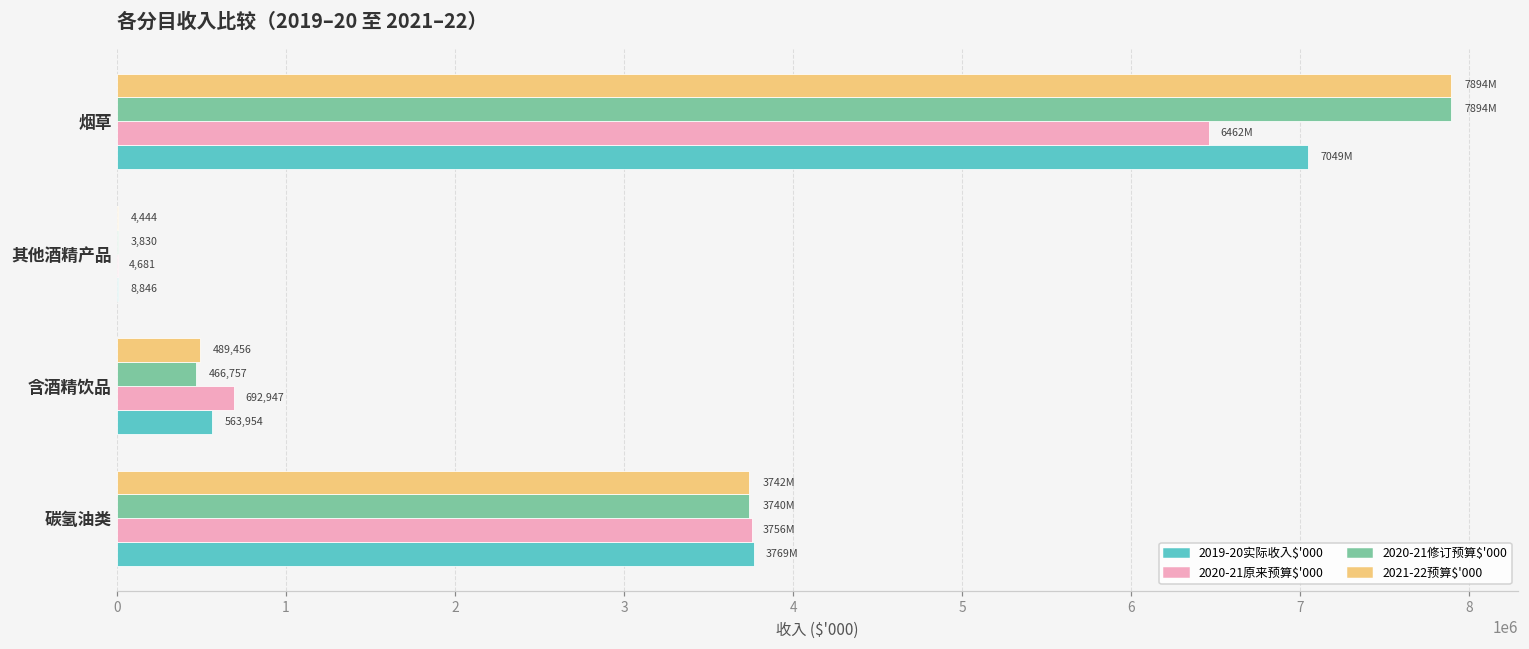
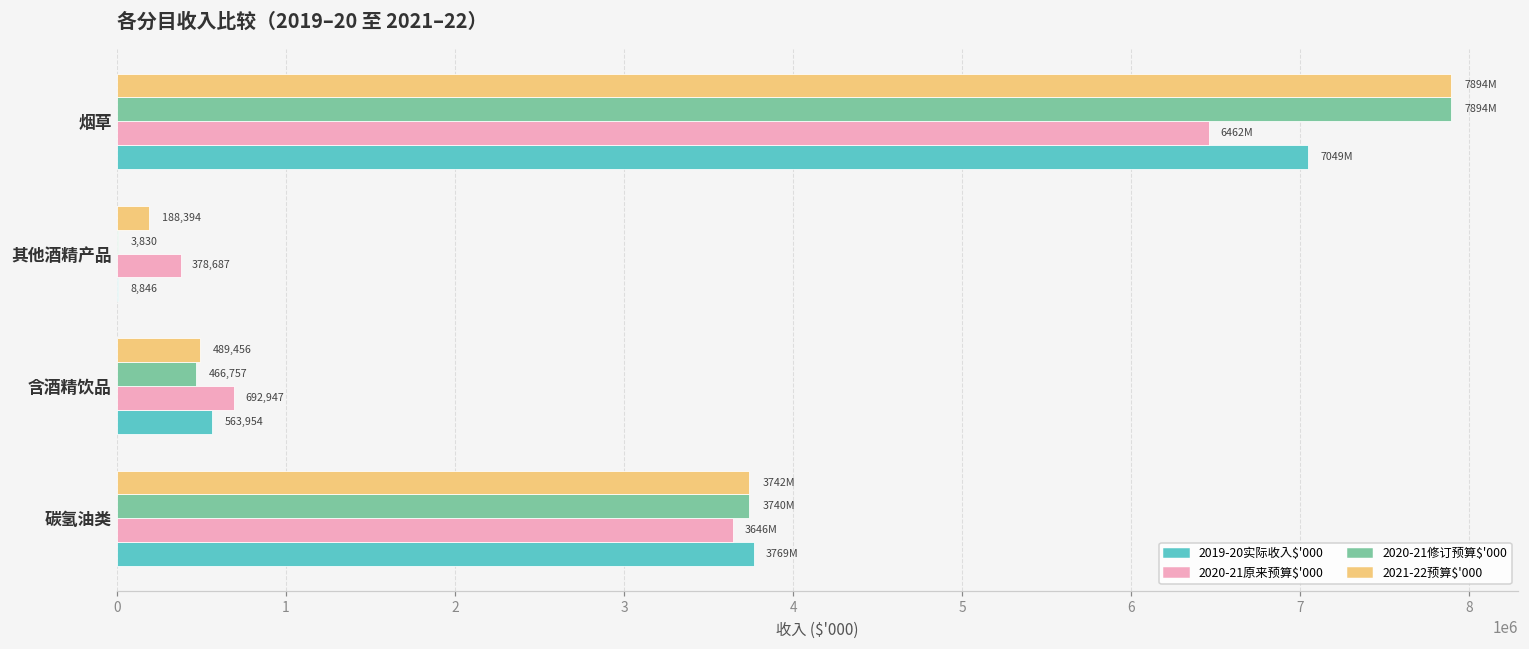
  {
    "2020-21原来预算$'000": {
      "烟草": "6462M",
-     "其他酒精产品": "4,681",
+     "其他酒精产品": "378,687",
      "含酒精饮品": "692,947",
-     "碳氢油类": "3756M"
+     "碳氢油类": "3646M"
    },
    "2021-22预算$'000": {
      "烟草": "7894M",
-     "其他酒精产品": "4,444",
+     "其他酒精产品": "188,394",
      "含酒精饮品": "489,456",
      "碳氢油类": "3742M"
    }
  }
